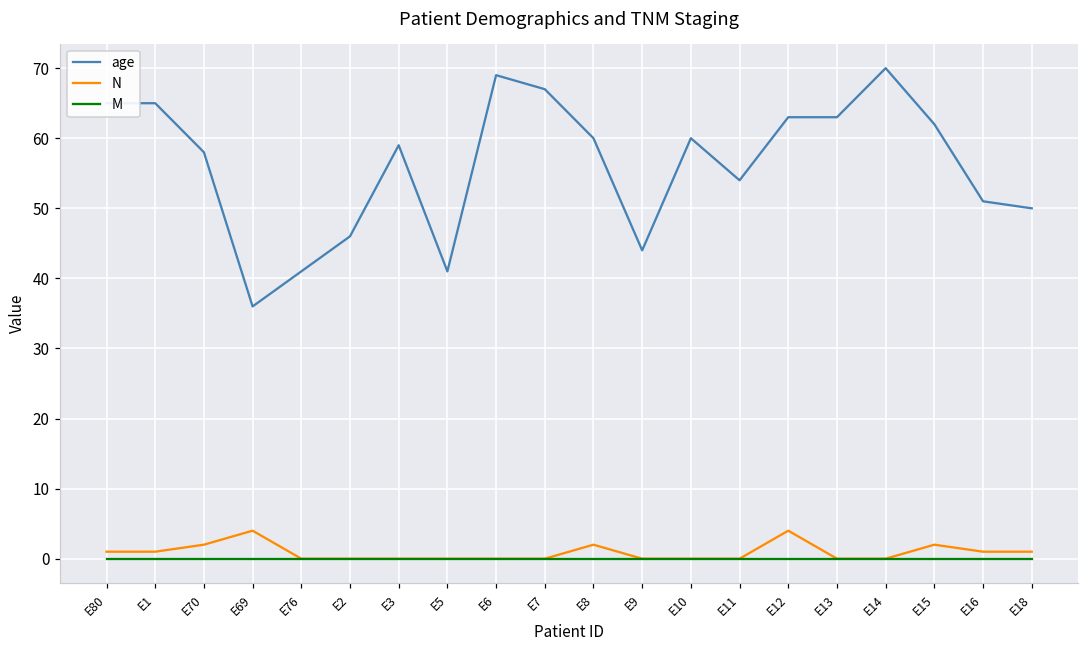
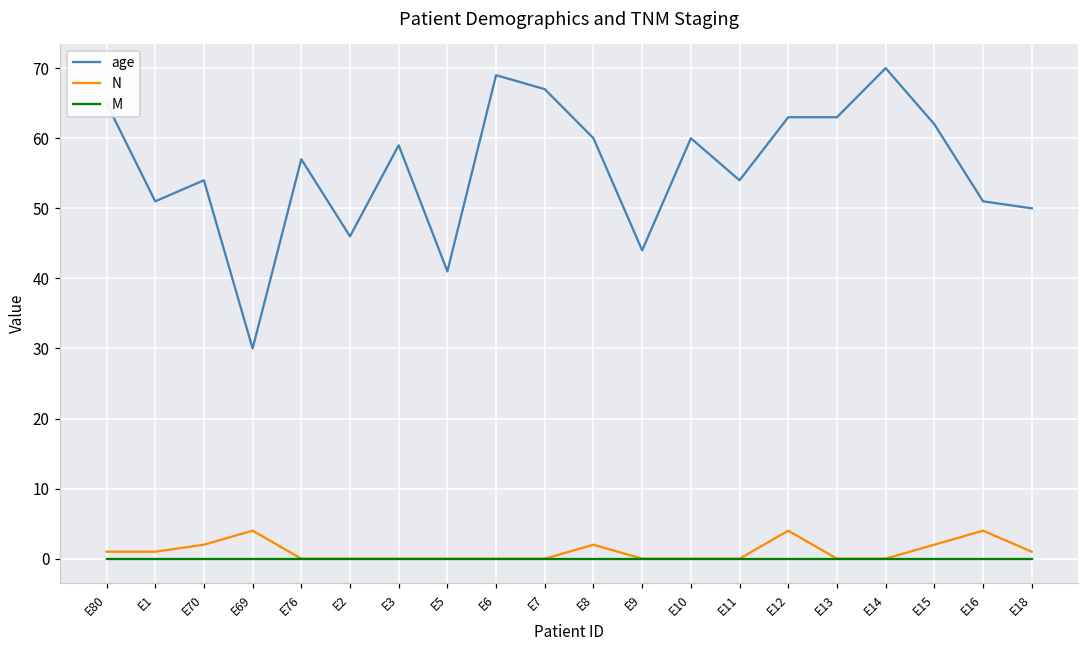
  {
    "age": {
-     "E1": 65,
-     "E70": 58,
-     "E69": 36,
-     "E76": 41,
+     "E1": 51,
+     "E70": 54,
+     "E69": 30,
+     "E76": 57,
      "E2": 46,
      "E3": 59,
      "E5": 41,
      "E6": 69,
      "E7": 67,
      "E8": 60,
      "E9": 44,
      "E10": 60,
      "E11": 54,
      "E12": 63,
      "E13": 63,
      "E14": 70,
      "E15": 62,
      "E16": 51,
      "E18": 50
    },
    "N": {
      "E80": 1,
      "E1": 1,
      "E70": 2,
      "E69": 4,
      "E8": 2,
      "E12": 4,
      "E15": 2,
-     "E16": 1,
+     "E16": 4,
      "E18": 1
    },
    "M": {
      "E80": 0,
      "E1": 0,
      "E70": 0,
      "E69": 0,
      "E8": 0,
      "E12": 0,
      "E15": 0,
      "E16": 0,
      "E18": 0
    }
  }
